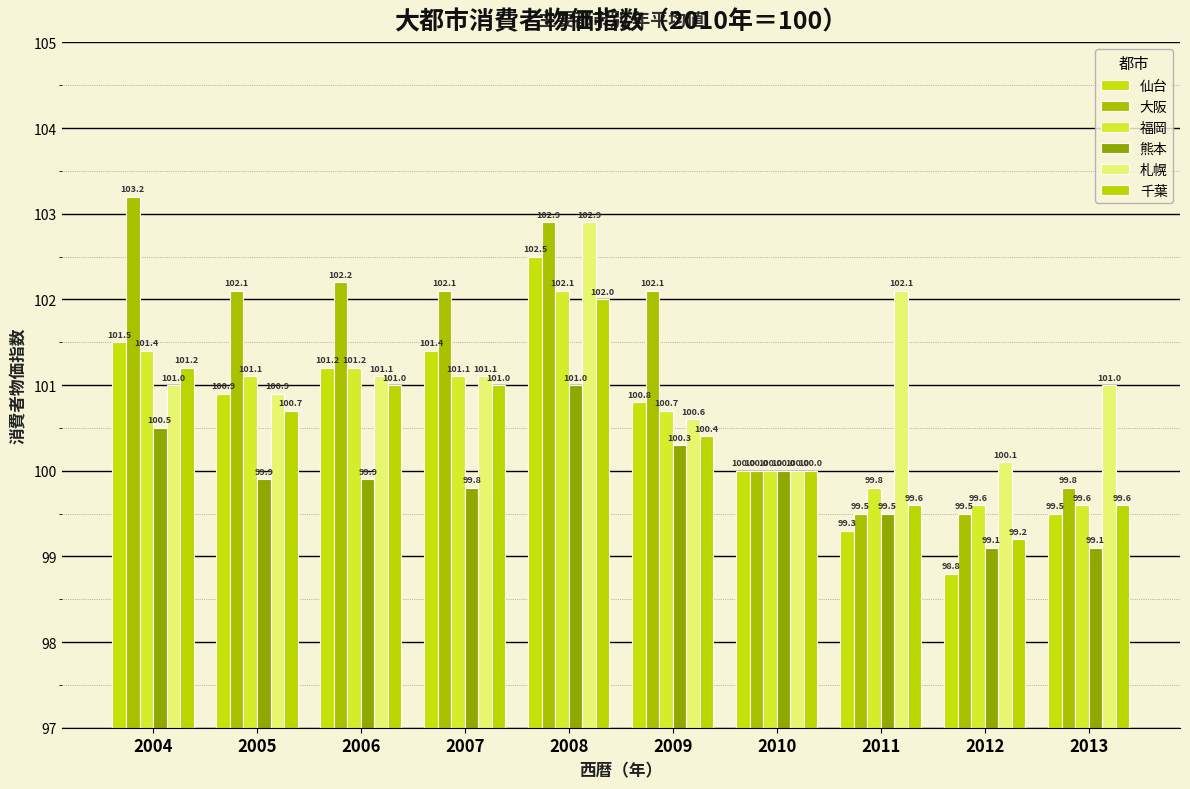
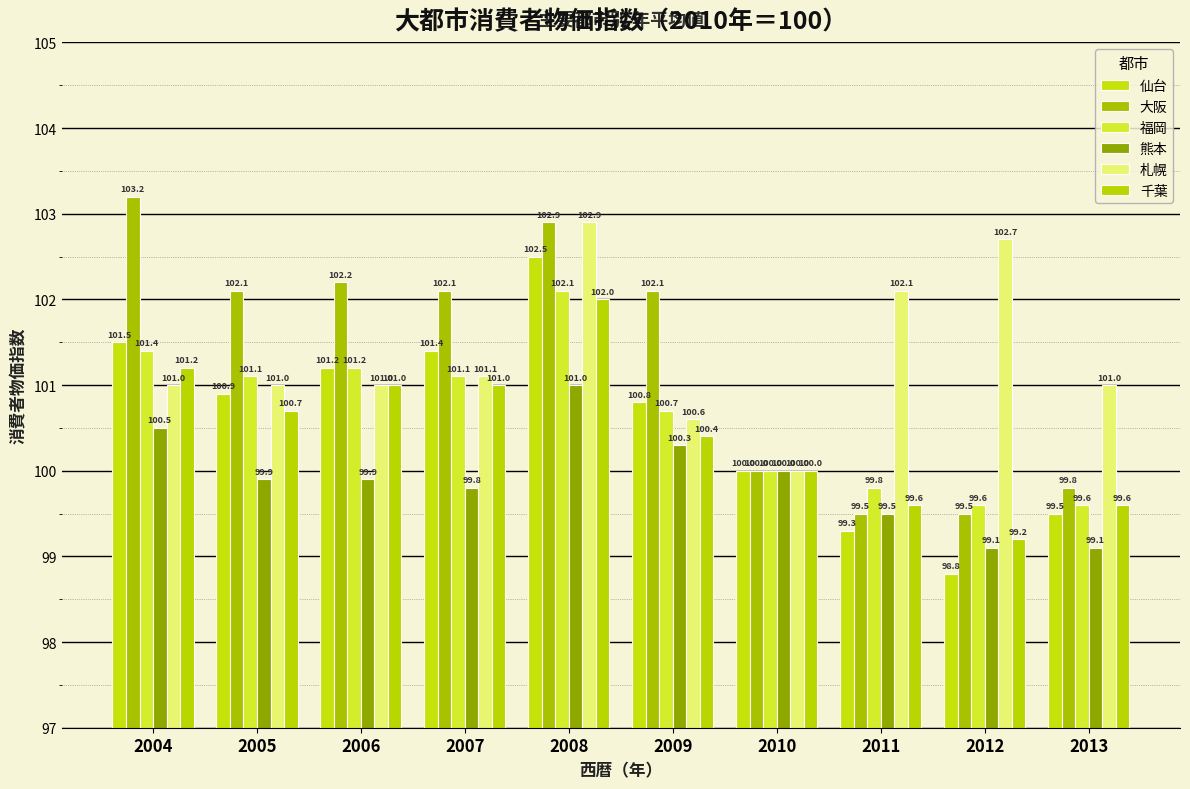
  {
    "札幌": {
      "2004": 101.0,
-     "2005": 100.9,
-     "2006": 101.1,
+     "2005": 101.0,
+     "2006": 101.0,
      "2007": 101.1,
      "2008": 102.9,
      "2009": 100.6,
      "2011": 102.1,
-     "2012": 100.1,
+     "2012": 102.7,
      "2013": 101.0
    }
  }
